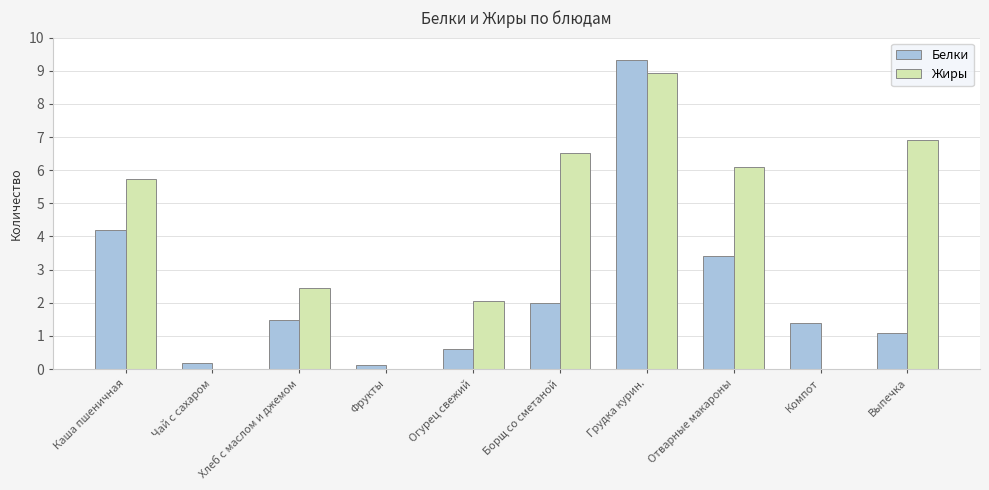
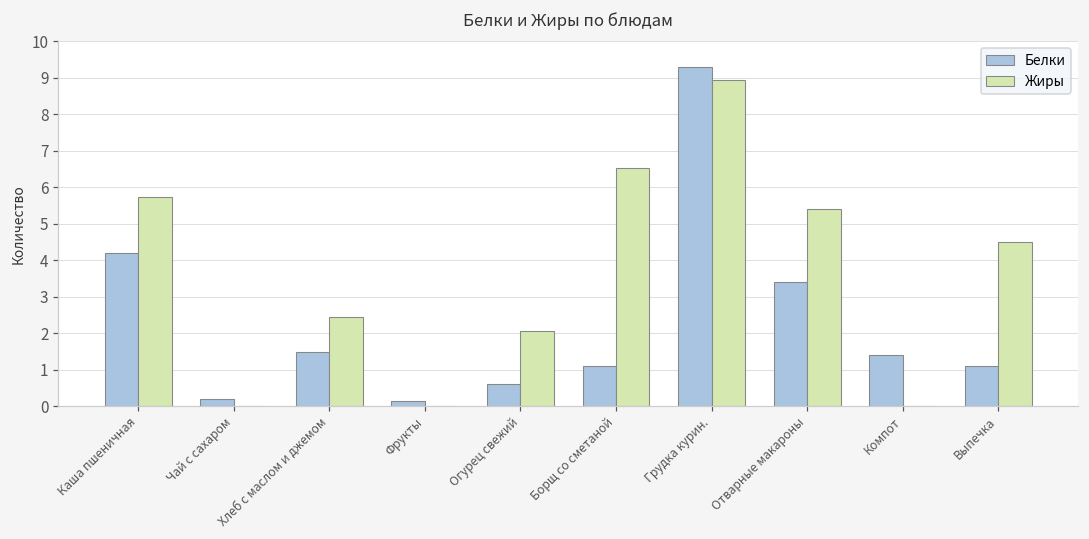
  {
    "Белки": {
      "Каша пшеничная": 4.2,
      "Чай с сахаром": 0.2,
      "Хлеб с маслом и джемом": 1.5,
      "Фрукты": 0.1,
      "Огурец свежий": 0.6,
-     "Борщ со сметаной": 2.0,
+     "Борщ со сметаной": 1.1,
      "Грудка курин.": 9.3,
      "Отварные макароны": 3.4,
      "Компот": 1.4,
      "Выпечка": 1.1
    },
    "Жиры": {
      "Каша пшеничная": 5.7,
      "Чай с сахаром": 0.0,
      "Хлеб с маслом и джемом": 2.5,
      "Фрукты": 0.0,
      "Огурец свежий": 2.1,
      "Борщ со сметаной": 6.5,
      "Грудка курин.": 8.9,
-     "Отварные макароны": 6.1,
+     "Отварные макароны": 5.4,
      "Компот": 0.0,
-     "Выпечка": 6.9
+     "Выпечка": 4.5
    }
  }
